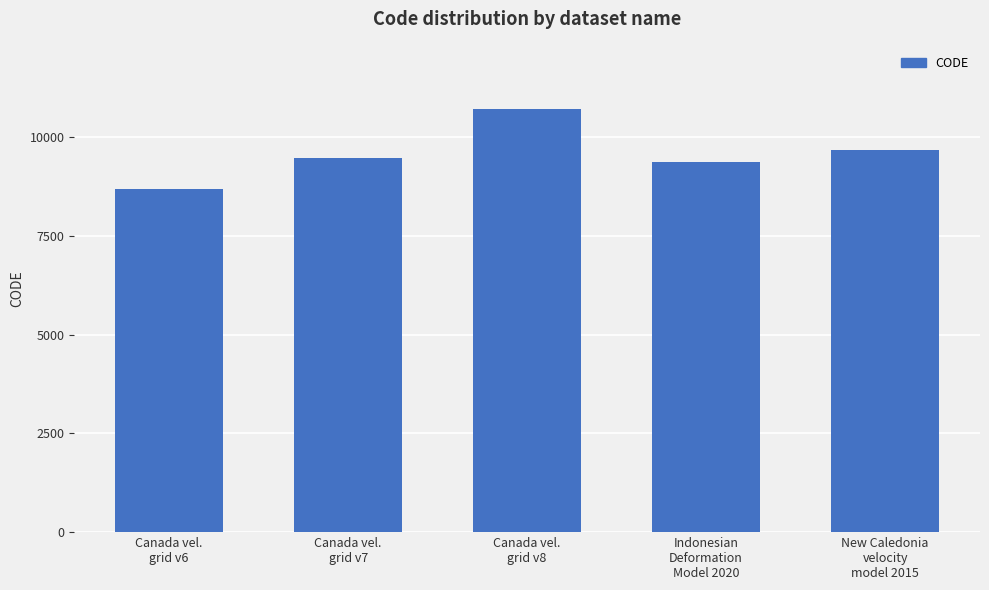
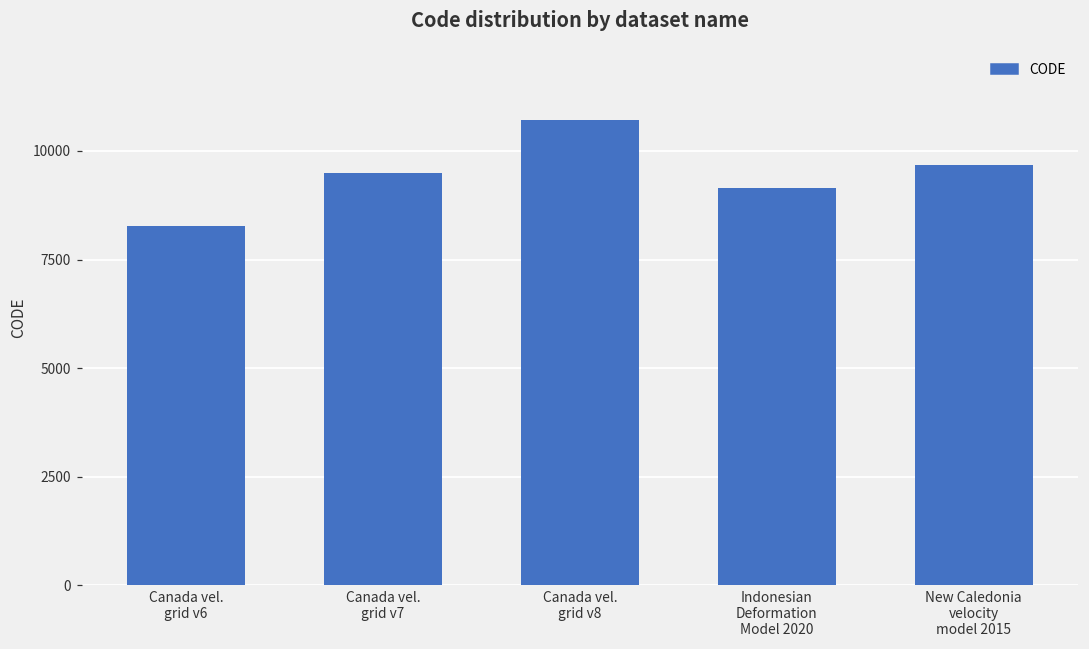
  {
-   "Canada vel. grid v6": 8700,
+   "Canada vel. grid v6": 8300,
    "Canada vel. grid v7": 9500,
    "Canada vel. grid v8": 10700,
-   "Indonesian Deformation Model 2020": 9400,
+   "Indonesian Deformation Model 2020": 9200,
    "New Caledonia velocity model 2015": 9700
  }
